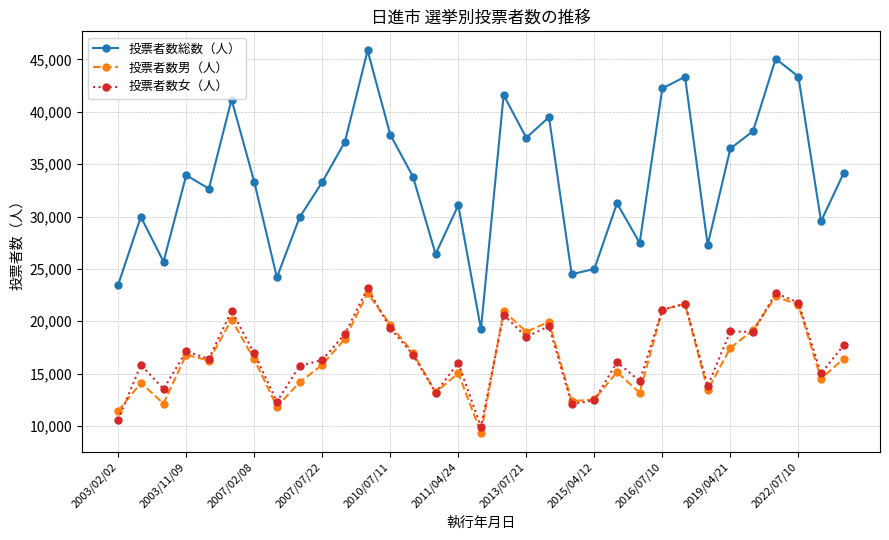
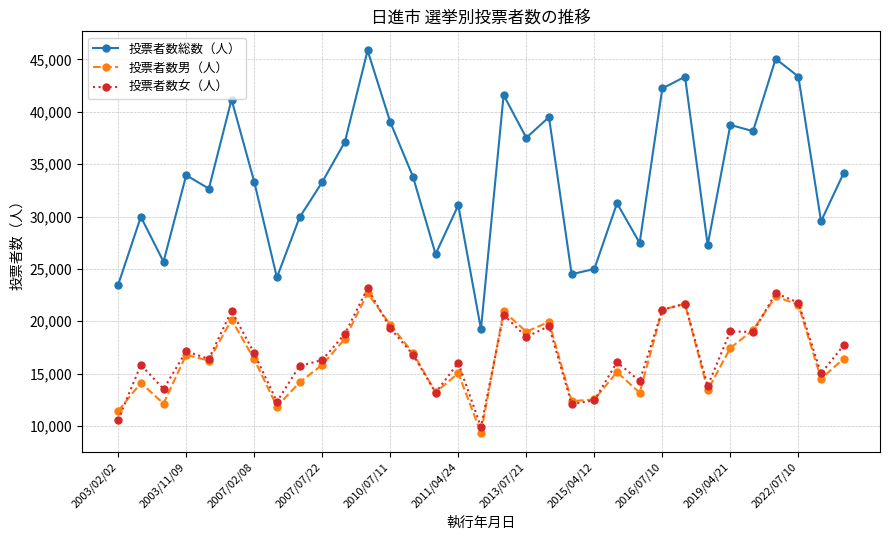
  {
    "投票者数総数（人）": {
      "2003/02/02": "23,500",
      "2003/11/09": "33,900",
      "2007/02/08": "33,300",
      "2007/07/22": "33,300",
-     "2010/07/11": "37,800",
+     "2010/07/11": "39,000",
      "2011/04/24": "31,100",
      "2013/07/21": "37,500",
      "2015/04/12": "25,000",
      "2016/07/10": "42,200",
-     "2019/04/21": "36,500",
+     "2019/04/21": "38,700",
      "2022/07/10": "43,400"
    },
    "投票者数男（人）": {
      "2003/02/02": "11,400",
      "2003/11/09": "16,800",
      "2007/02/08": "16,400",
      "2007/07/22": "15,900",
      "2010/07/11": "19,700",
      "2011/04/24": "15,000",
      "2013/07/21": "19,000",
      "2019/04/21": "17,400"
    },
    "投票者数女（人）": {
      "2003/02/02": "10,600",
      "2003/11/09": "17,100",
      "2007/02/08": "17,000",
      "2007/07/22": "16,300",
      "2010/07/11": "19,300",
      "2011/04/24": "16,000",
      "2013/07/21": "18,500",
      "2019/04/21": "19,000"
    }
  }
